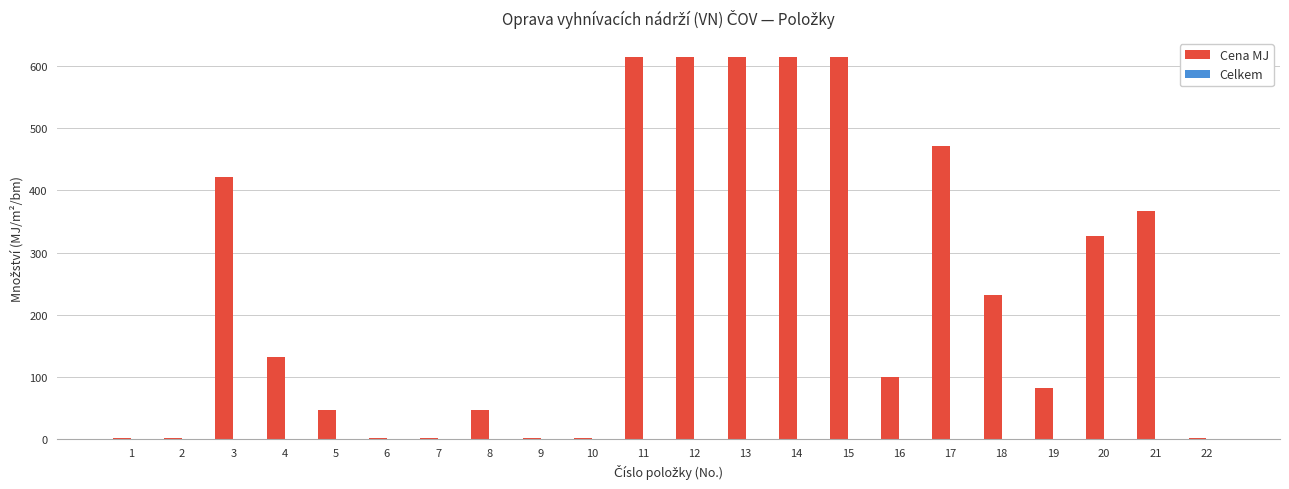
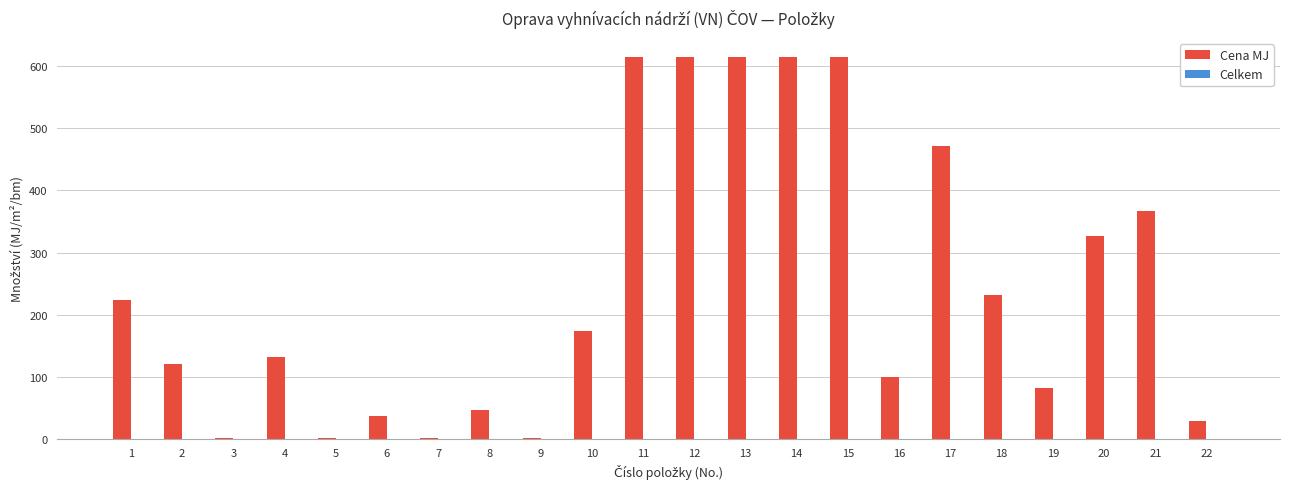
  {
    "Cena MJ": {
-     "1": 0,
-     "2": 0,
-     "3": 420,
+     "1": 220,
+     "2": 120,
+     "3": 0,
      "4": 130,
-     "5": 50,
-     "6": 0,
+     "5": 0,
+     "6": 40,
      "8": 50,
-     "10": 0,
+     "10": 170,
      "11": 620,
      "12": 620,
      "13": 620,
      "14": 620,
      "15": 620,
      "16": 100,
      "17": 470,
      "18": 230,
      "19": 80,
      "20": 330,
      "21": 370,
-     "22": 0
+     "22": 30
    },
    "Celkem": {
      "1": 0,
      "2": 0,
      "3": 0,
      "4": 0,
      "5": 0,
      "6": 0,
      "7": 0,
      "8": 0,
      "9": 0,
      "10": 0,
      "11": 0,
      "12": 0,
      "13": 0,
      "14": 0,
      "15": 0,
      "16": 0,
      "17": 0,
      "18": 0,
      "19": 0,
      "20": 0,
      "21": 0,
      "22": 0
    }
  }
